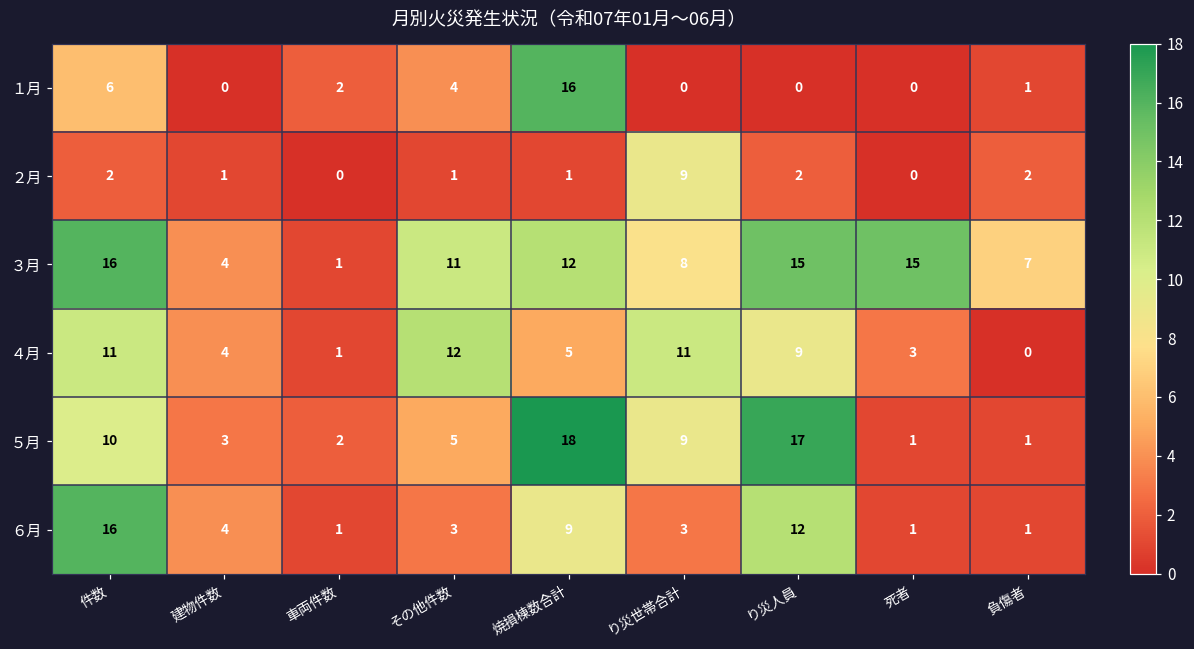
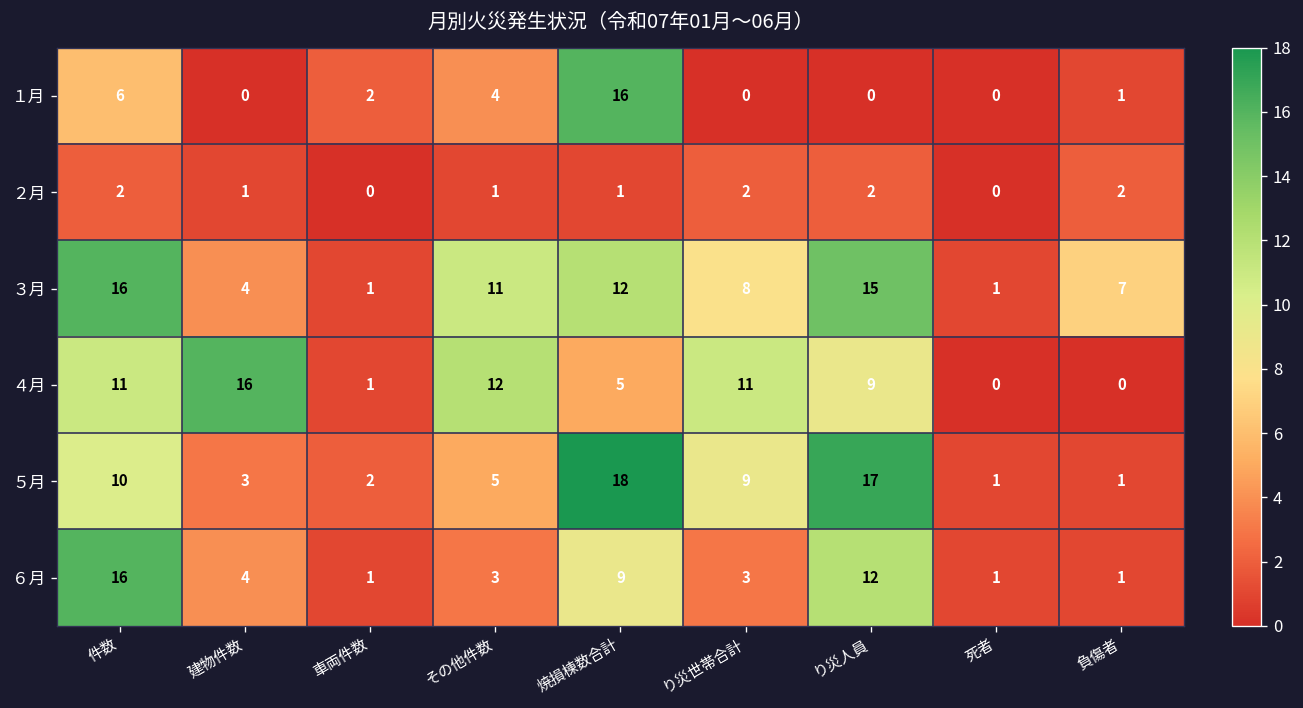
  {
    "１月": {
      "件数": 6,
      "建物件数": 0,
      "車両件数": 2,
      "その他件数": 4,
      "焼損棟数合計": 16,
      "り災世帯合計": 0,
      "り災人員": 0,
      "死者": 0,
      "負傷者": 1
    },
    "２月": {
      "件数": 2,
      "建物件数": 1,
      "車両件数": 0,
      "その他件数": 1,
      "焼損棟数合計": 1,
-     "り災世帯合計": 9,
+     "り災世帯合計": 2,
      "り災人員": 2,
      "死者": 0,
      "負傷者": 2
    },
    "３月": {
      "件数": 16,
      "建物件数": 4,
      "車両件数": 1,
      "その他件数": 11,
      "焼損棟数合計": 12,
      "り災世帯合計": 8,
      "り災人員": 15,
-     "死者": 15,
+     "死者": 1,
      "負傷者": 7
    },
    "４月": {
      "件数": 11,
-     "建物件数": 4,
+     "建物件数": 16,
      "車両件数": 1,
      "その他件数": 12,
      "焼損棟数合計": 5,
      "り災世帯合計": 11,
      "り災人員": 9,
-     "死者": 3,
+     "死者": 0,
      "負傷者": 0
    },
    "５月": {
      "件数": 10,
      "建物件数": 3,
      "車両件数": 2,
      "その他件数": 5,
      "焼損棟数合計": 18,
      "り災世帯合計": 9,
      "り災人員": 17,
      "死者": 1,
      "負傷者": 1
    },
    "６月": {
      "件数": 16,
      "建物件数": 4,
      "車両件数": 1,
      "その他件数": 3,
      "焼損棟数合計": 9,
      "り災世帯合計": 3,
      "り災人員": 12,
      "死者": 1,
      "負傷者": 1
    }
  }
